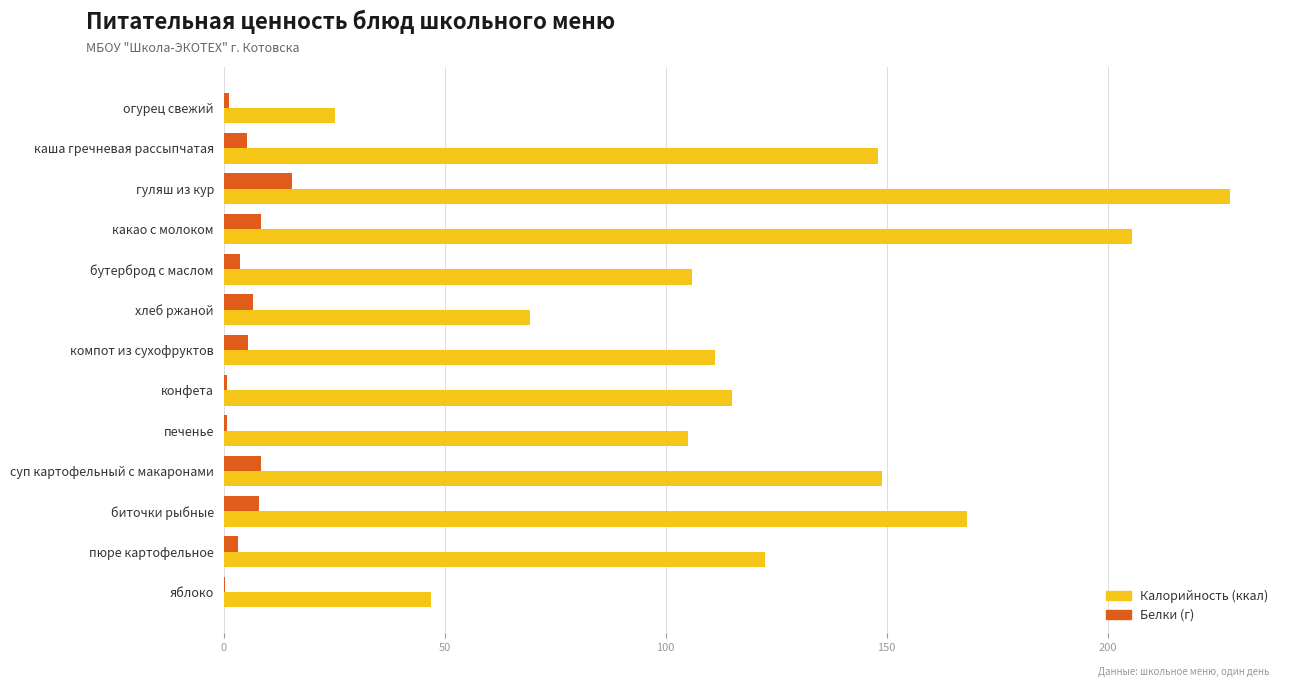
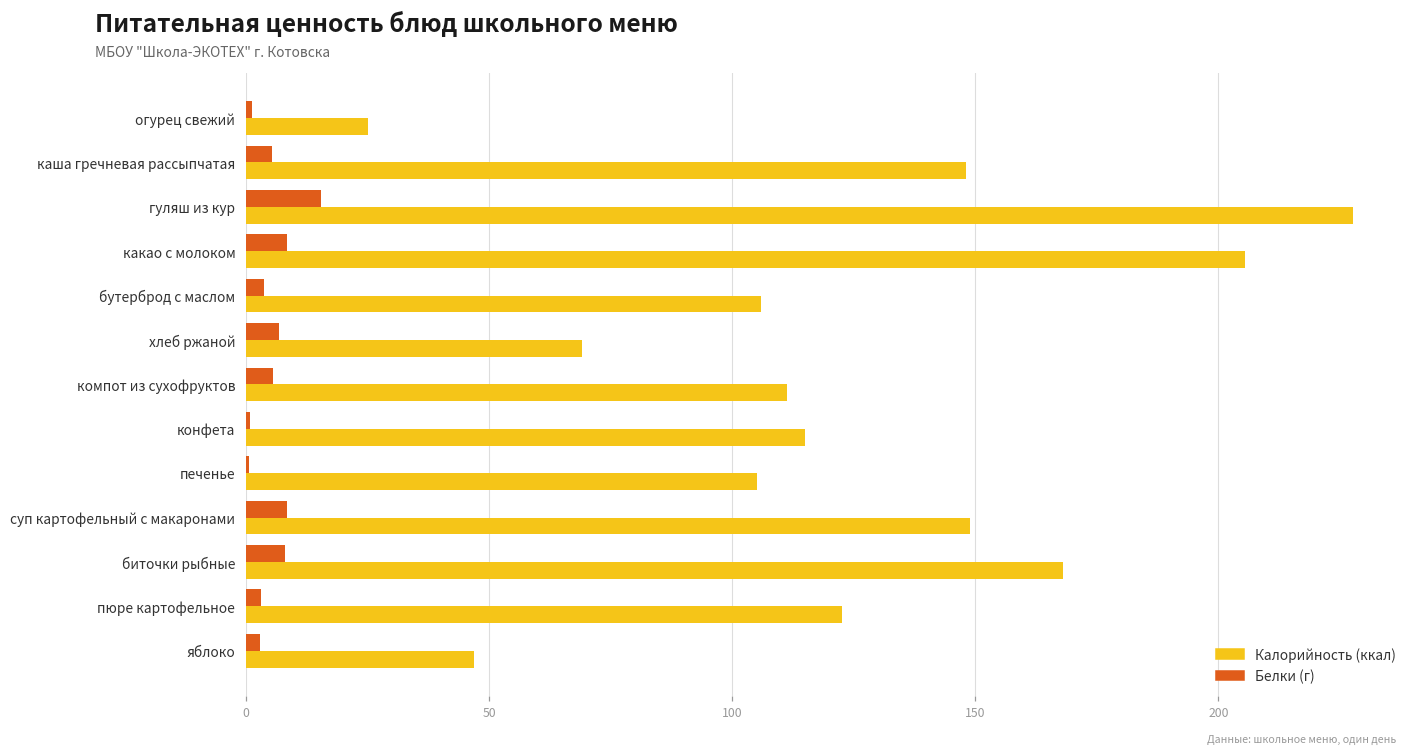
  {
    "Белки (г)": {
      "огурец свежий": 1,
      "каша гречневая рассыпчатая": 5,
      "гуляш из кур": 15,
      "какао с молоком": 9,
      "бутерброд с маслом": 4,
      "хлеб ржаной": 7,
      "компот из сухофруктов": 6,
      "конфета": 1,
      "печенье": 1,
      "суп картофельный с макаронами": 8,
      "биточки рыбные": 8,
      "пюре картофельное": 3,
-     "яблоко": 0
+     "яблоко": 3
    }
  }
